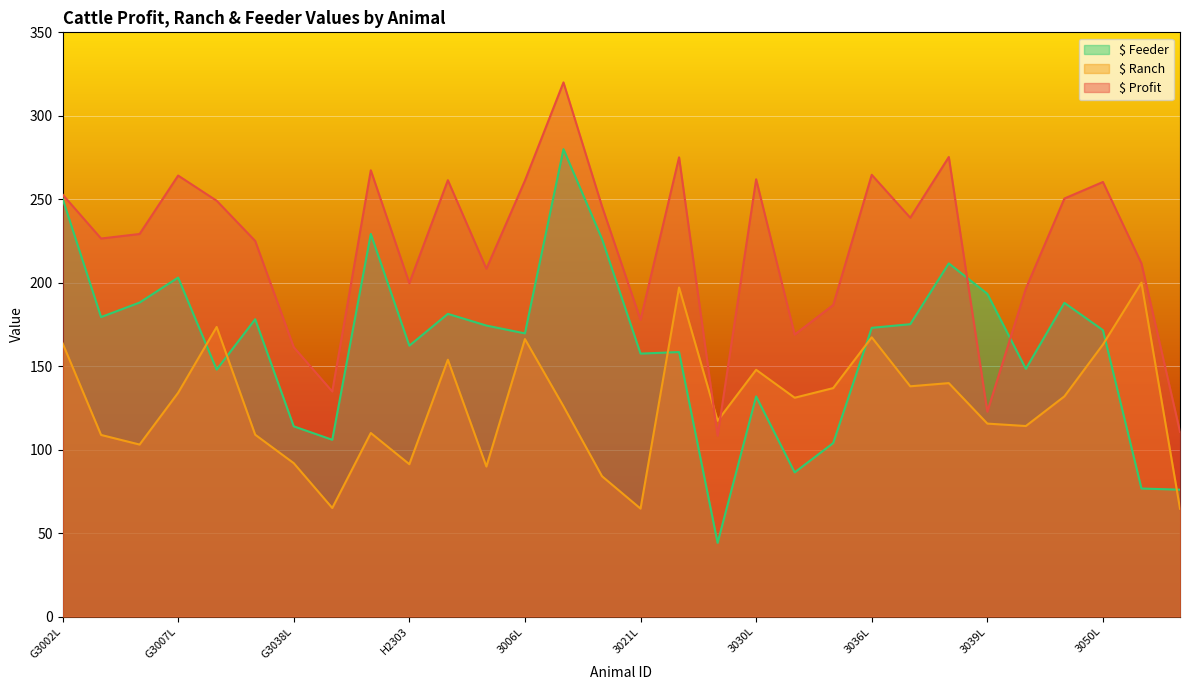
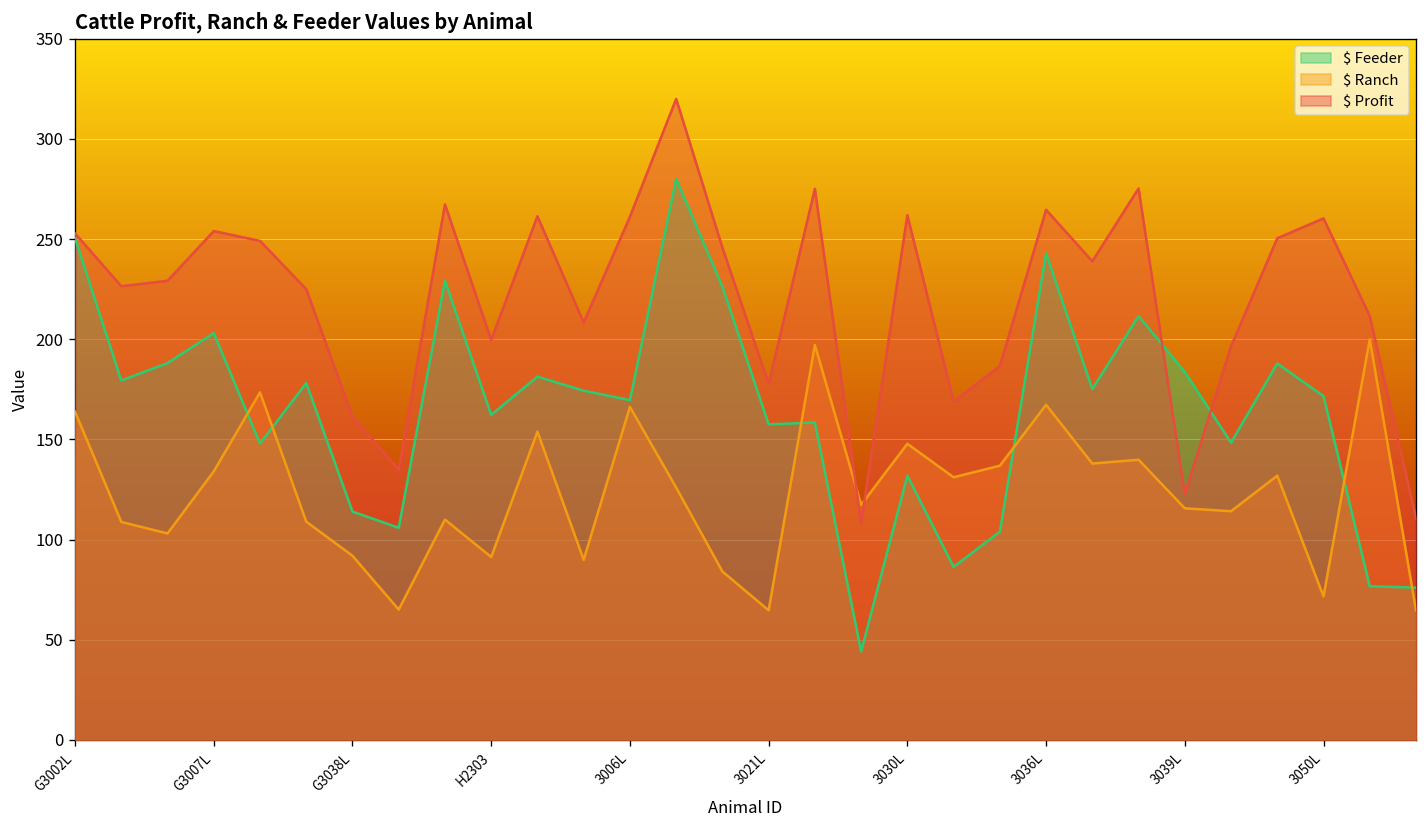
  {
    "$ Feeder": {
      "G3002L": 250,
      "G3007L": 203,
      "G3038L": 114,
      "H2303": 162,
      "3006L": 170,
      "3021L": 158,
      "3030L": 132,
-     "3036L": 173,
-     "3039L": 193,
+     "3036L": 243,
+     "3039L": 184,
      "3050L": 172
    },
    "$ Ranch": {
      "G3002L": 164,
      "G3007L": 134,
      "G3038L": 92,
      "H2303": 91,
      "3006L": 166,
      "3021L": 65,
      "3030L": 148,
      "3036L": 167,
      "3039L": 116,
-     "3050L": 163
+     "3050L": 72
    },
    "$ Profit": {
      "G3002L": 253,
-     "G3007L": 264,
+     "G3007L": 254,
      "G3038L": 161,
      "H2303": 200,
      "3006L": 261,
      "3021L": 178,
      "3030L": 262,
      "3036L": 265,
      "3039L": 123,
      "3050L": 260
    }
  }
